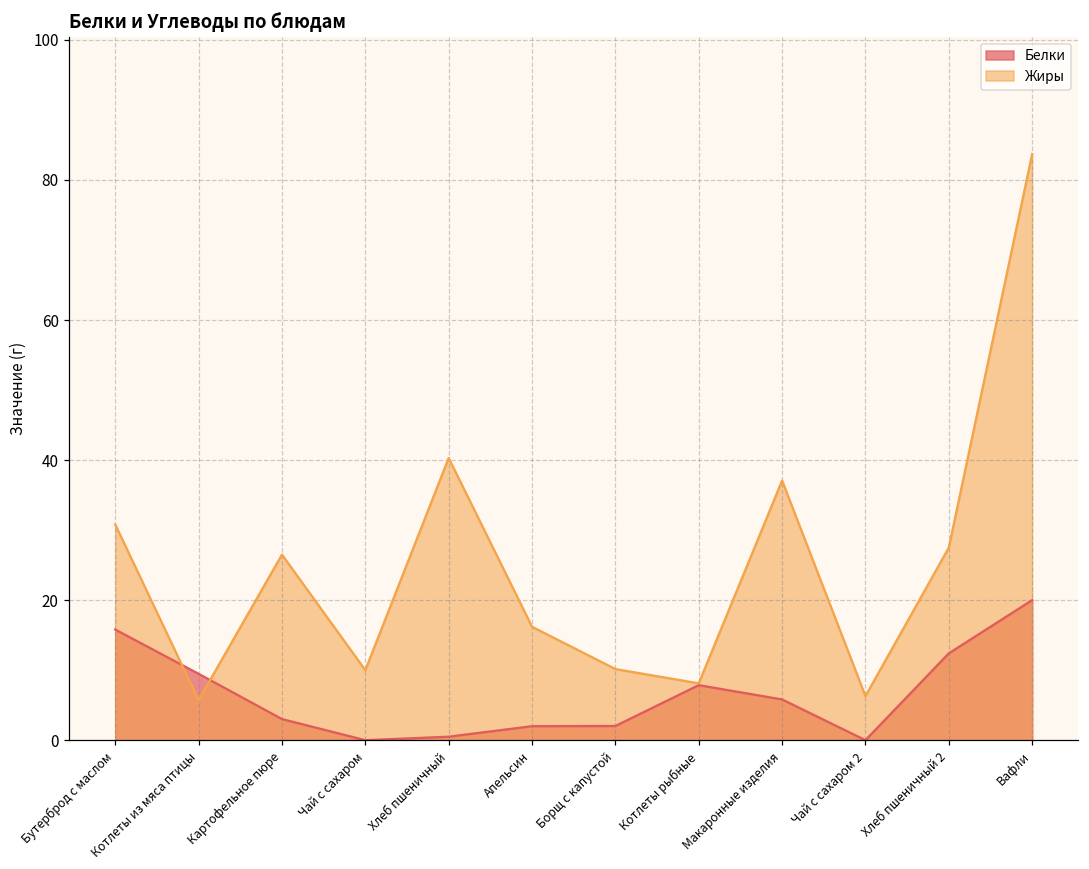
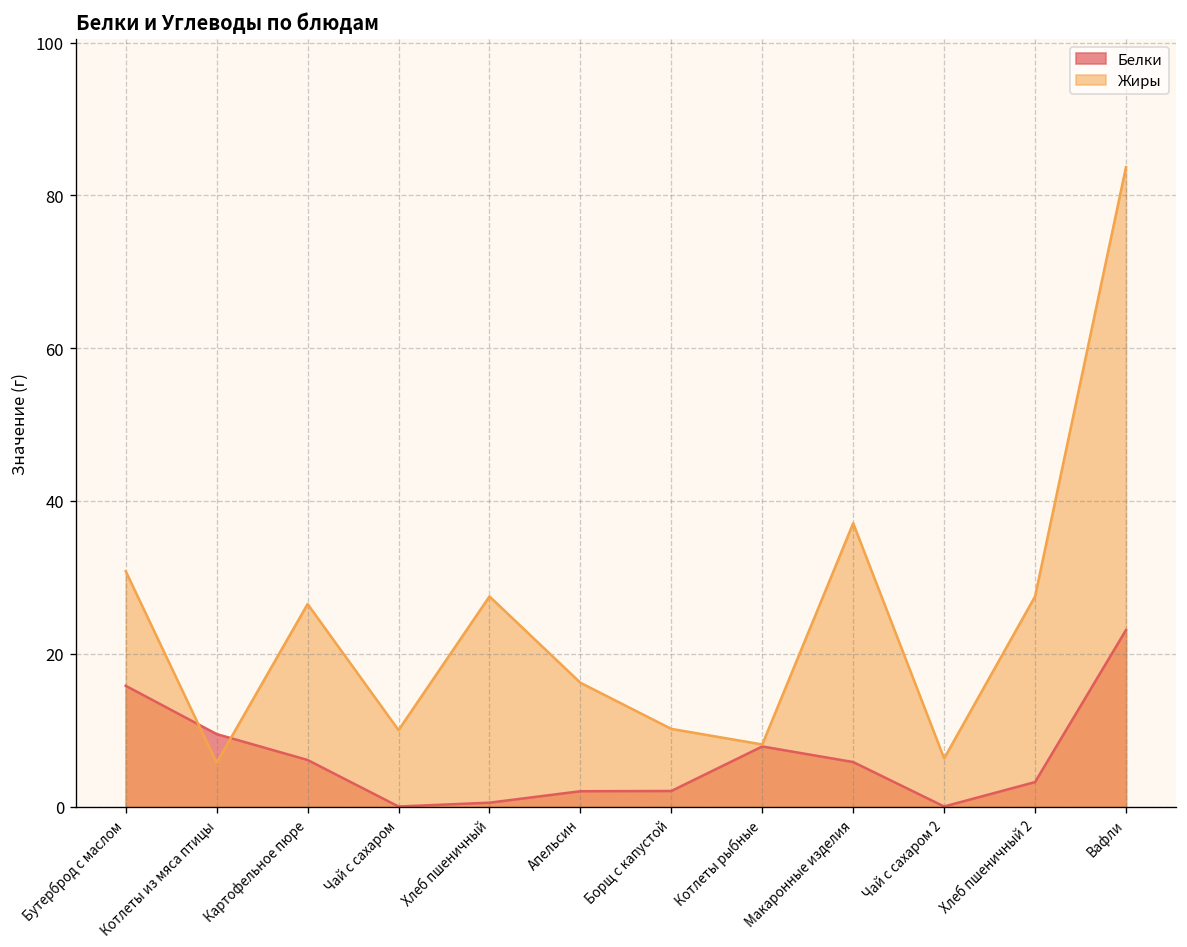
  {
    "Белки": {
      "Бутерброд с маслом": 16,
      "Котлеты из мяса птицы": 9,
-     "Картофельное пюре": 3,
+     "Картофельное пюре": 6,
      "Чай с сахаром": 0,
      "Хлеб пшеничный": 1,
      "Апельсин": 2,
      "Борщ с капустой": 2,
      "Макаронные изделия": 6,
      "Чай с сахаром 2": 0,
-     "Хлеб пшеничный 2": 12,
-     "Вафли": 20
+     "Хлеб пшеничный 2": 3,
+     "Вафли": 23
    },
    "Жиры": {
      "Бутерброд с маслом": 31,
      "Котлеты из мяса птицы": 6,
      "Картофельное пюре": 27,
      "Чай с сахаром": 10,
-     "Хлеб пшеничный": 40,
+     "Хлеб пшеничный": 28,
      "Апельсин": 16,
      "Борщ с капустой": 10,
      "Макаронные изделия": 37,
      "Чай с сахаром 2": 6,
      "Хлеб пшеничный 2": 28,
      "Вафли": 84
    }
  }
